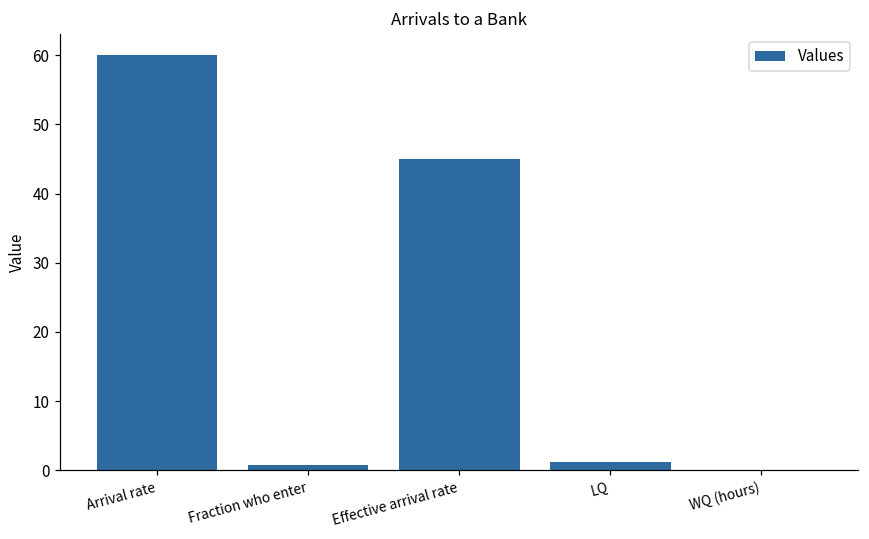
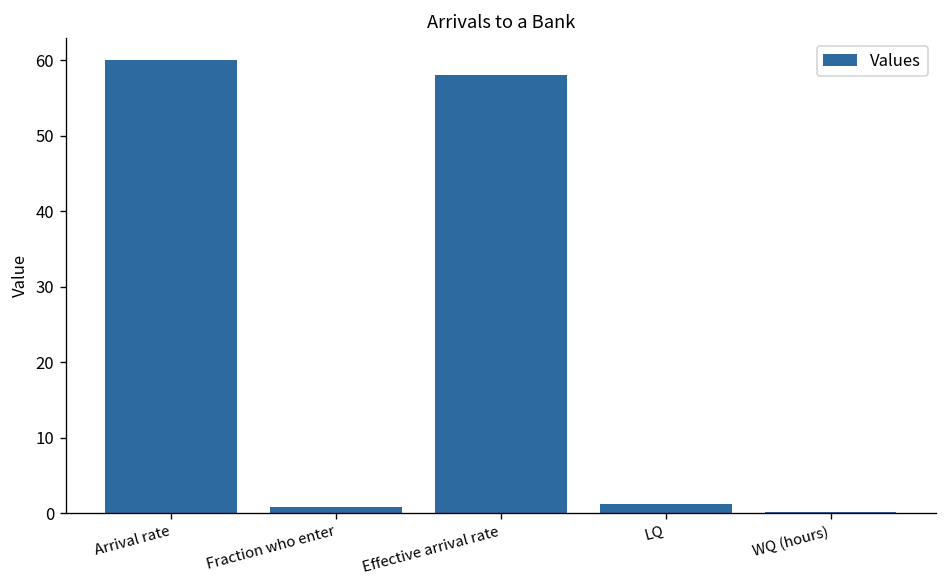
  {
    "Arrival rate": 60,
    "Fraction who enter": 1,
-   "Effective arrival rate": 45,
+   "Effective arrival rate": 58,
    "LQ": 1
  }
